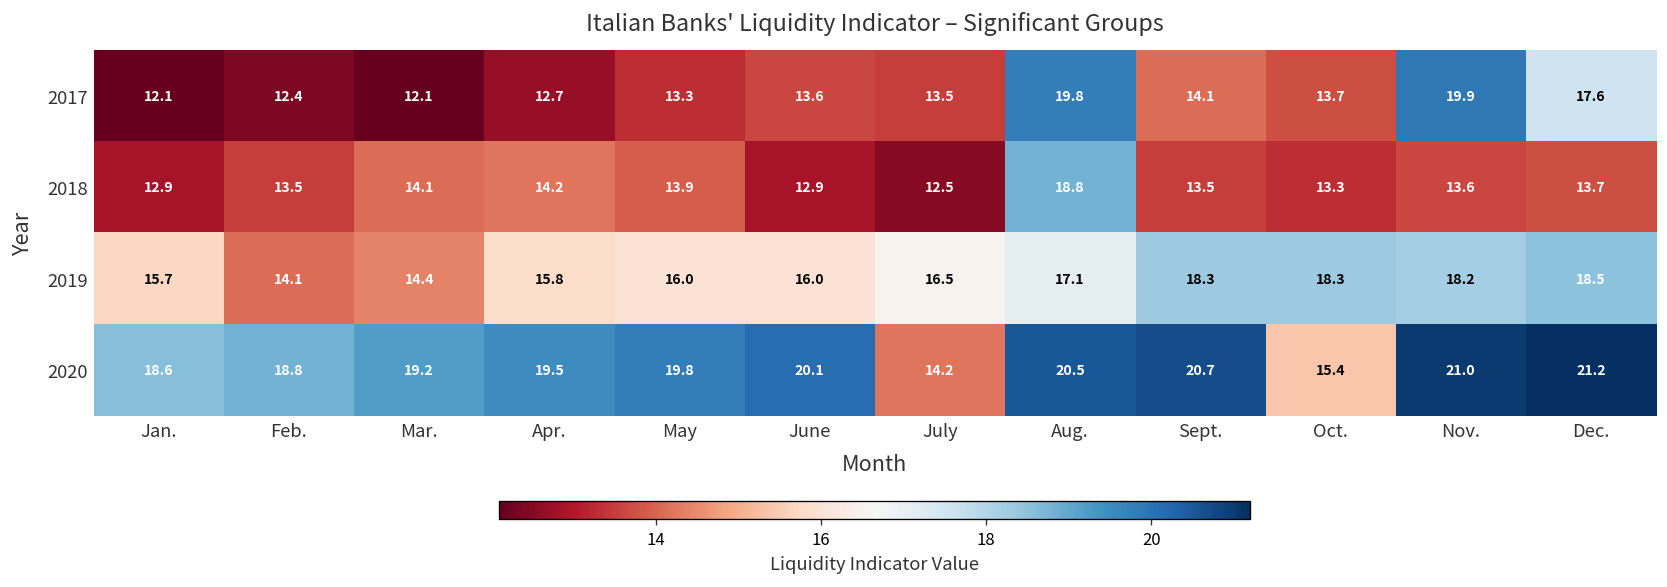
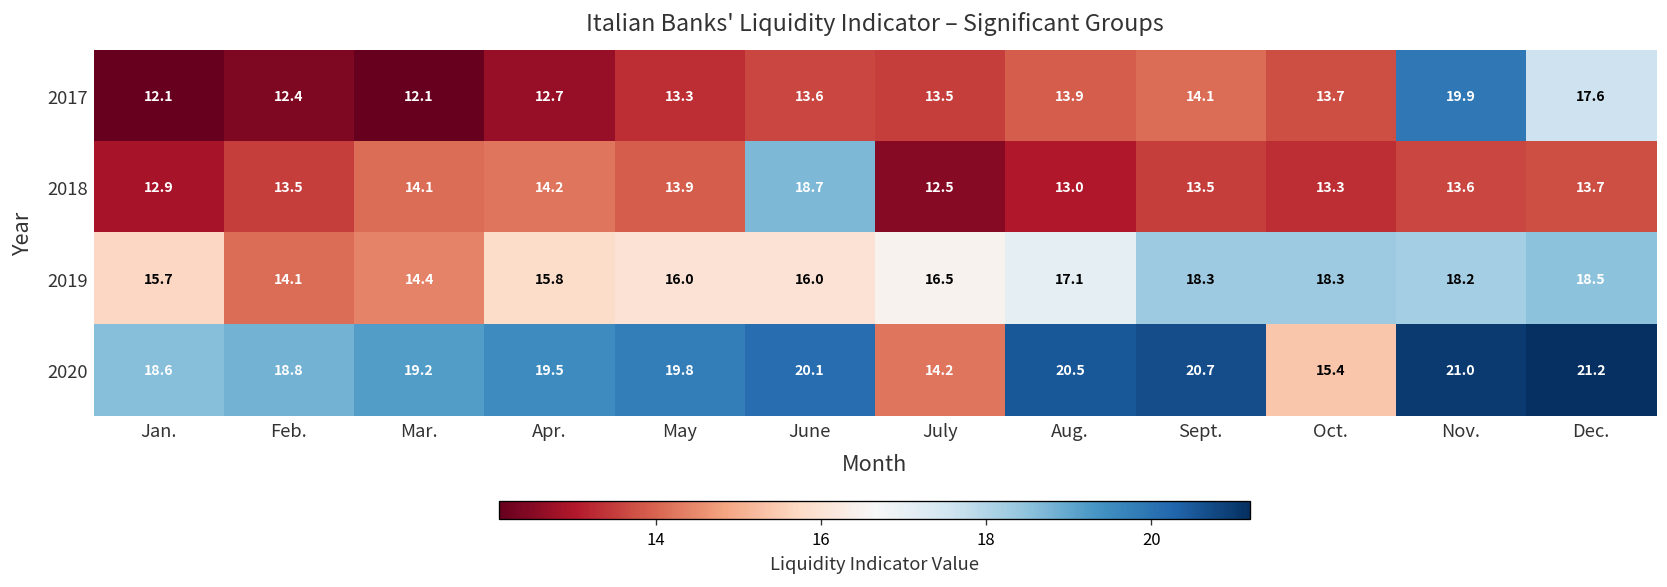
  {
    "2017": {
      "Jan.": 12.1,
      "Feb.": 12.4,
      "Mar.": 12.1,
      "Apr.": 12.7,
      "May": 13.3,
      "June": 13.6,
      "July": 13.5,
-     "Aug.": 19.8,
+     "Aug.": 13.9,
      "Sept.": 14.1,
      "Oct.": 13.7,
      "Nov.": 19.9,
      "Dec.": 17.6
    },
    "2018": {
      "Jan.": 12.9,
      "Feb.": 13.5,
      "Mar.": 14.1,
      "Apr.": 14.2,
      "May": 13.9,
-     "June": 12.9,
+     "June": 18.7,
      "July": 12.5,
-     "Aug.": 18.8,
+     "Aug.": 13.0,
      "Sept.": 13.5,
      "Oct.": 13.3,
      "Nov.": 13.6,
      "Dec.": 13.7
    },
    "2019": {
      "Jan.": 15.7,
      "Feb.": 14.1,
      "Mar.": 14.4,
      "Apr.": 15.8,
      "May": 16.0,
      "June": 16.0,
      "July": 16.5,
      "Aug.": 17.1,
      "Sept.": 18.3,
      "Oct.": 18.3,
      "Nov.": 18.2,
      "Dec.": 18.5
    },
    "2020": {
      "Jan.": 18.6,
      "Feb.": 18.8,
      "Mar.": 19.2,
      "Apr.": 19.5,
      "May": 19.8,
      "June": 20.1,
      "July": 14.2,
      "Aug.": 20.5,
      "Sept.": 20.7,
      "Oct.": 15.4,
      "Nov.": 21.0,
      "Dec.": 21.2
    }
  }
